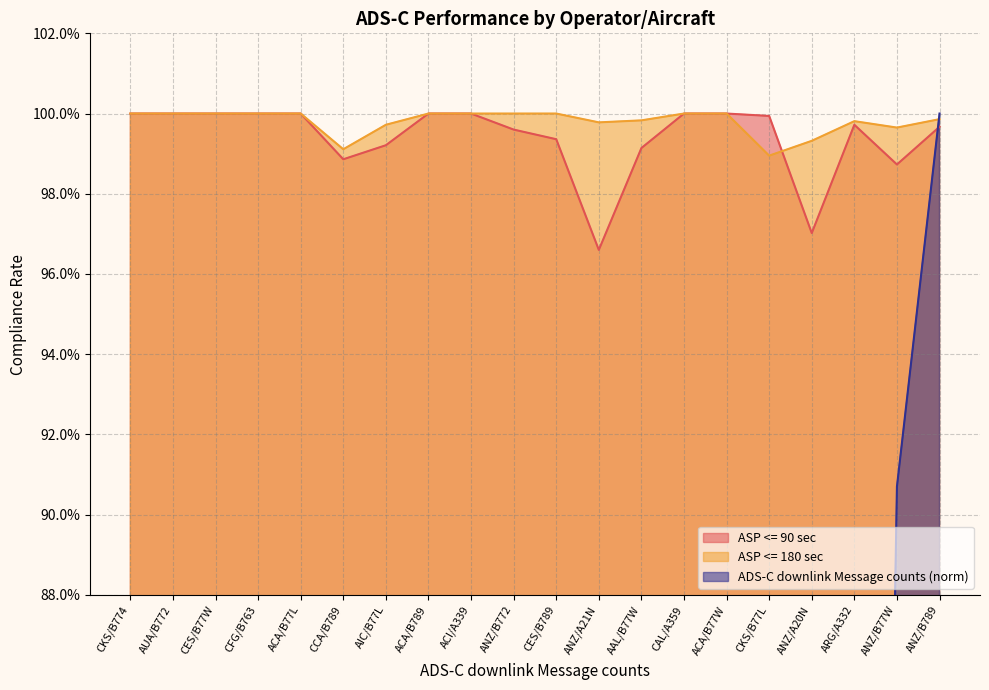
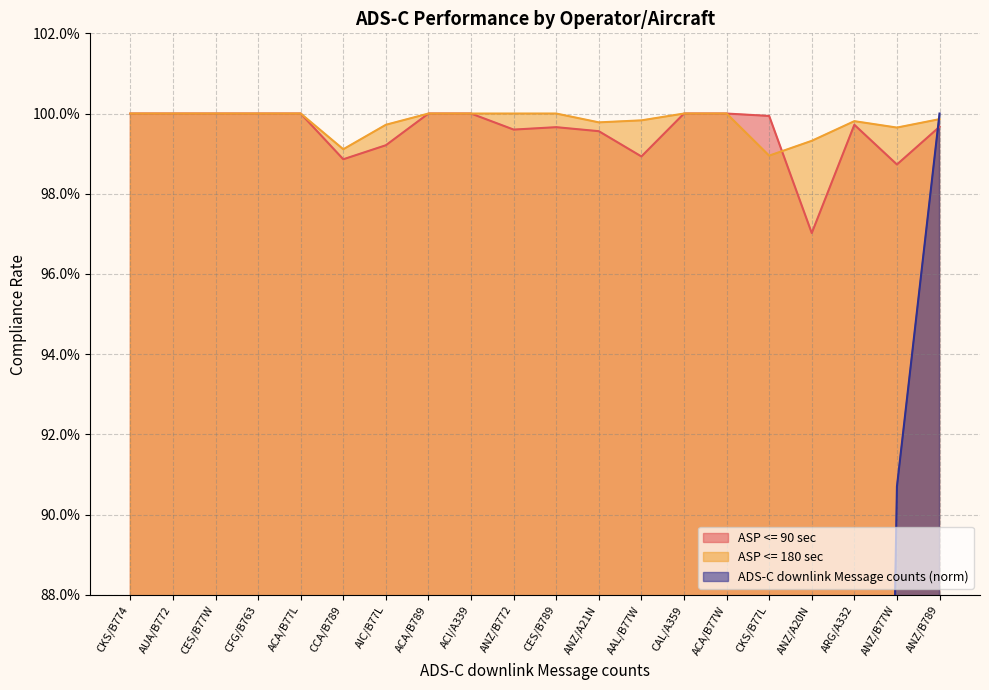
  {
    "ASP <= 90 sec": {
      "CCA/B789": "98.9%",
      "AIC/B77L": "99.2%",
      "ANZ/B772": "99.6%",
-     "CES/B789": "99.4%",
-     "ANZ/A21N": "96.6%",
-     "AAL/B77W": "99.1%",
+     "CES/B789": "99.7%",
+     "ANZ/A21N": "99.6%",
+     "AAL/B77W": "98.9%",
      "CKS/B77L": "99.9%",
      "ANZ/A20N": "97.0%",
      "ARG/A332": "99.7%",
      "ANZ/B77W": "98.7%",
      "ANZ/B789": "99.7%"
    },
    "ASP <= 180 sec": {
      "CCA/B789": "99.1%",
      "AIC/B77L": "99.7%",
      "ANZ/B772": "100.0%",
      "CES/B789": "100.0%",
      "ANZ/A21N": "99.8%",
      "AAL/B77W": "99.8%",
      "CKS/B77L": "99.0%",
      "ANZ/A20N": "99.3%",
      "ARG/A332": "99.8%",
      "ANZ/B77W": "99.7%",
      "ANZ/B789": "99.9%"
    },
    "ADS-C downlink Message counts (norm)": {
      "ANZ/B77W": "90.7%",
      "ANZ/B789": "100.0%"
    }
  }
